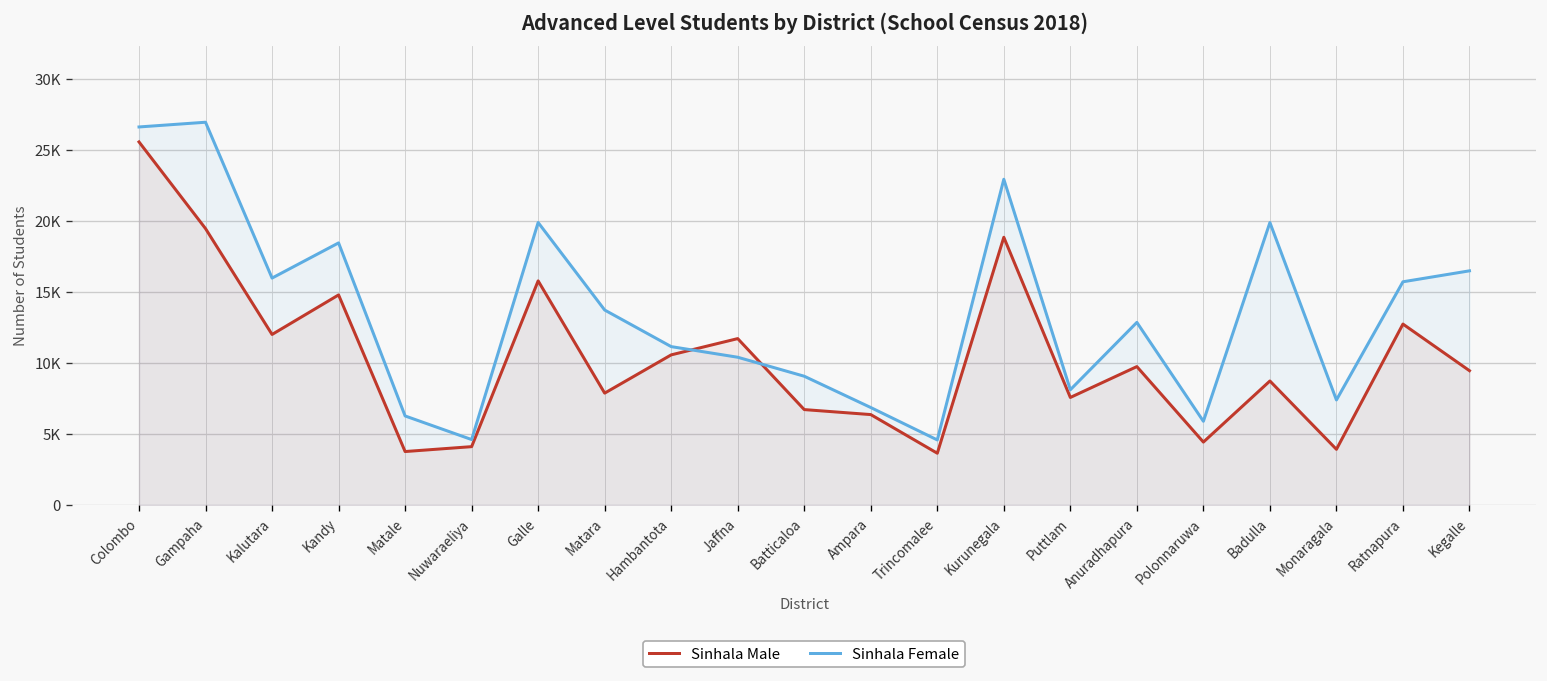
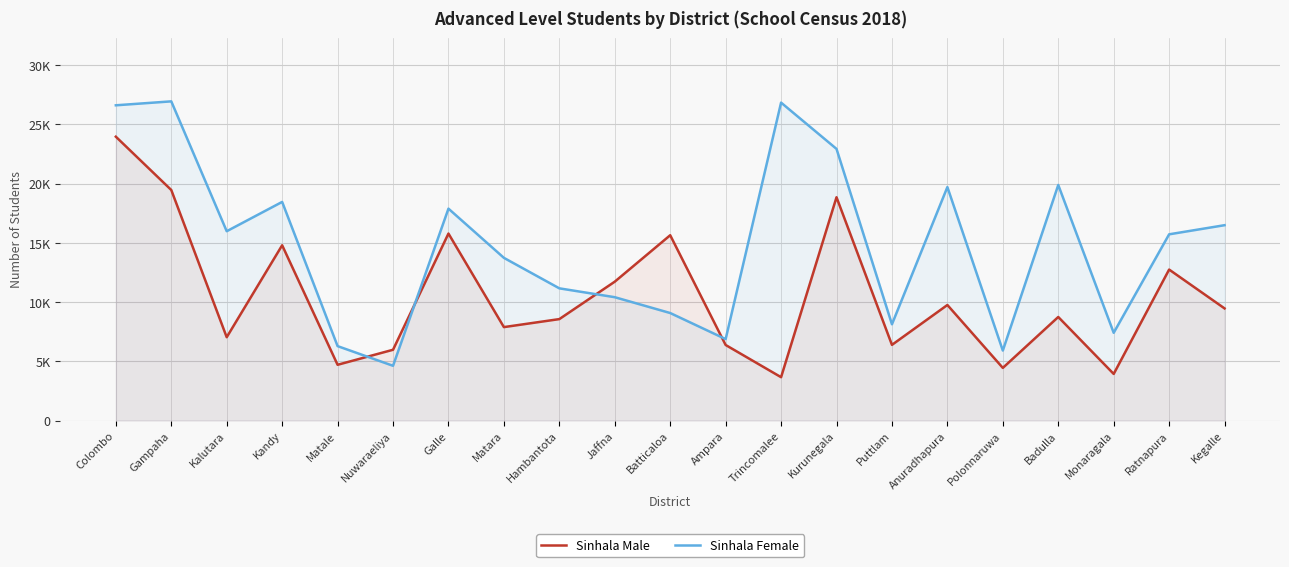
  {
    "Sinhala Male": {
-     "Colombo": 25500,
+     "Colombo": 24000,
      "Gampaha": 19500,
-     "Kalutara": 12000,
+     "Kalutara": 7000,
      "Kandy": 14800,
-     "Matale": 3800,
-     "Nuwaraeliya": 4100,
+     "Matale": 4700,
+     "Nuwaraeliya": 6000,
      "Galle": 15800,
      "Matara": 7900,
-     "Hambantota": 10600,
+     "Hambantota": 8600,
      "Jaffna": 11700,
-     "Batticaloa": 6700,
+     "Batticaloa": 15600,
      "Ampara": 6400,
      "Trincomalee": 3700,
      "Kurunegala": 18800,
-     "Puttlam": 7600,
+     "Puttlam": 6400,
      "Anuradhapura": 9700,
      "Polonnaruwa": 4400,
      "Badulla": 8700,
      "Monaragala": 3900,
      "Ratnapura": 12700,
      "Kegalle": 9500
    },
    "Sinhala Female": {
      "Colombo": 26600,
      "Gampaha": 26900,
      "Kalutara": 16000,
      "Kandy": 18400,
      "Matale": 6300,
      "Nuwaraeliya": 4600,
-     "Galle": 19900,
+     "Galle": 17900,
      "Matara": 13700,
      "Hambantota": 11200,
      "Jaffna": 10400,
      "Batticaloa": 9100,
      "Ampara": 6900,
-     "Trincomalee": 4600,
+     "Trincomalee": 26800,
      "Kurunegala": 22900,
      "Puttlam": 8100,
-     "Anuradhapura": 12900,
+     "Anuradhapura": 19700,
      "Polonnaruwa": 5900,
      "Badulla": 19900,
      "Monaragala": 7400,
      "Ratnapura": 15700,
      "Kegalle": 16500
    }
  }
